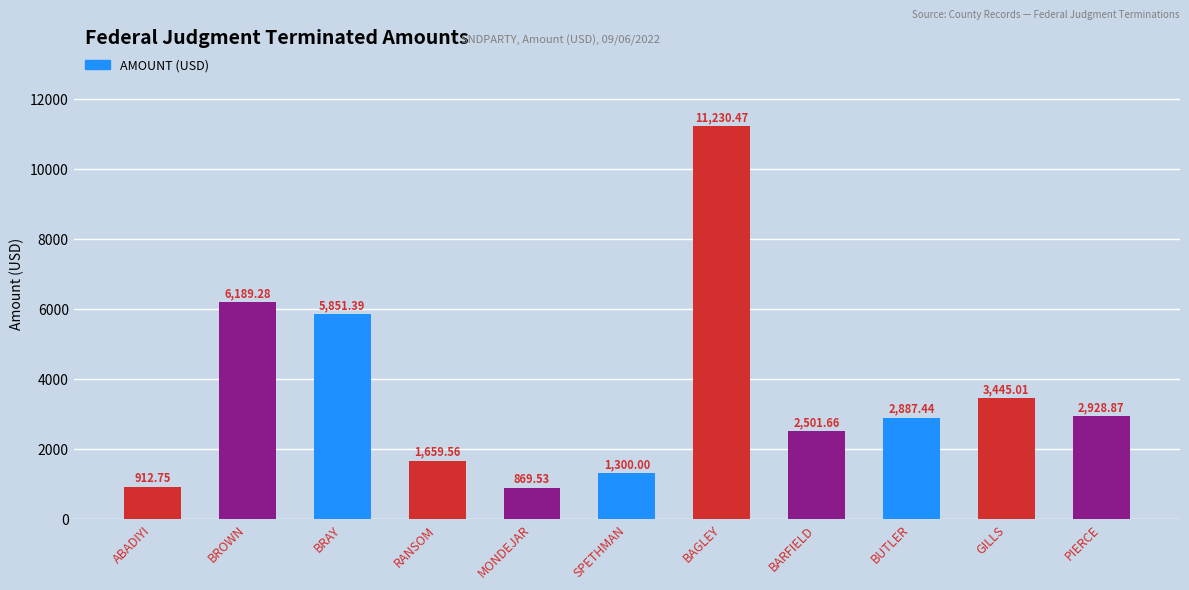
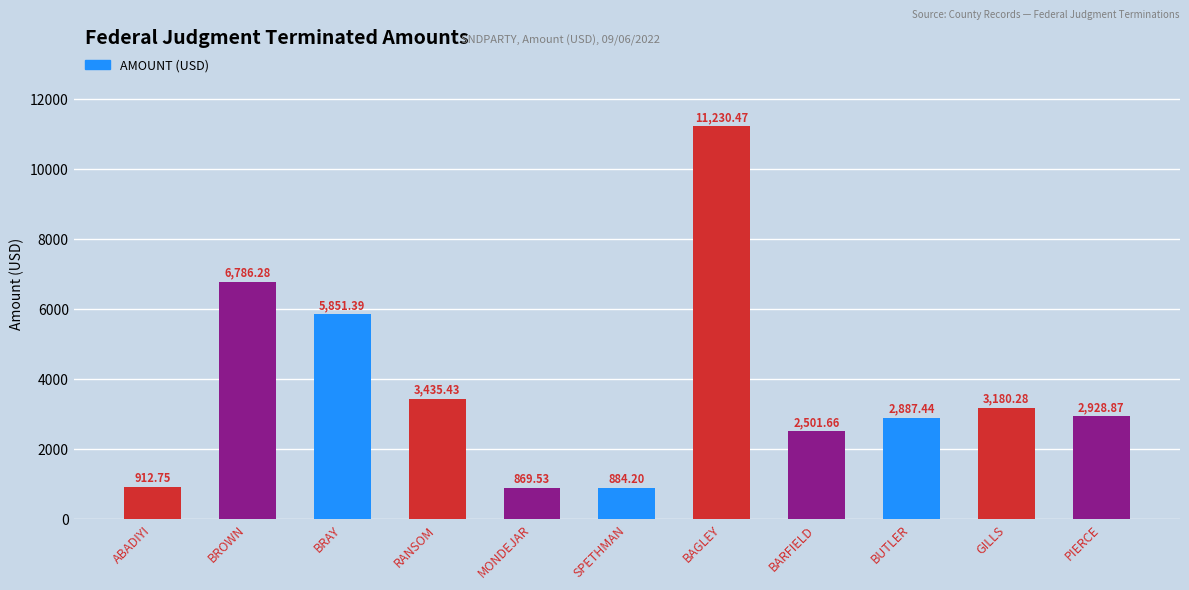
  {
    "ABADIYI": "912.75",
-   "BROWN": "6,189.28",
+   "BROWN": "6,786.28",
    "BRAY": "5,851.39",
-   "RANSOM": "1,659.56",
+   "RANSOM": "3,435.43",
    "MONDEJAR": "869.53",
-   "SPETHMAN": "1,300.00",
+   "SPETHMAN": "884.20",
    "BAGLEY": "11,230.47",
    "BARFIELD": "2,501.66",
    "BUTLER": "2,887.44",
-   "GILLS": "3,445.01",
+   "GILLS": "3,180.28",
    "PIERCE": "2,928.87"
  }
